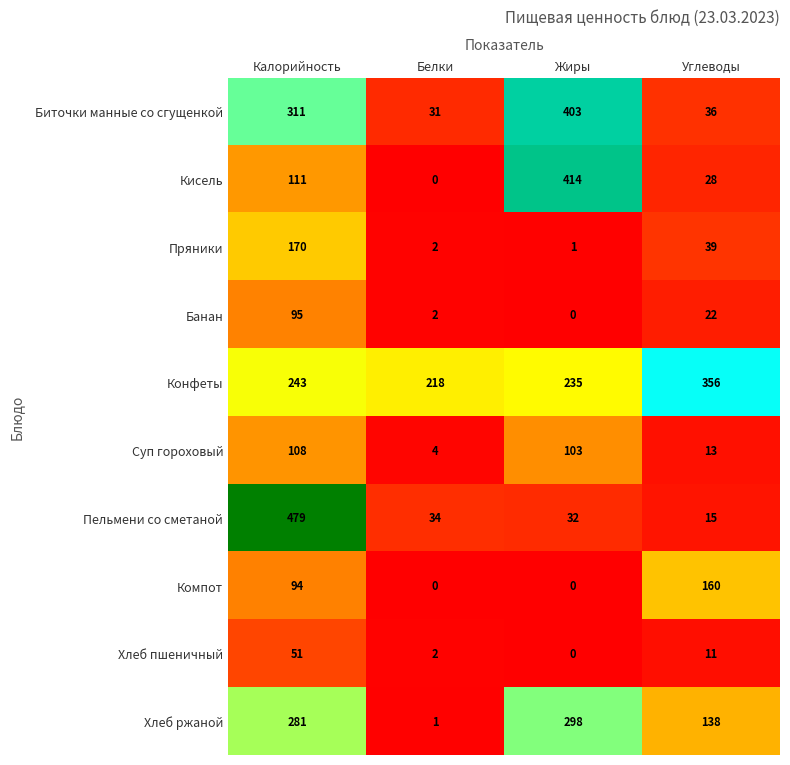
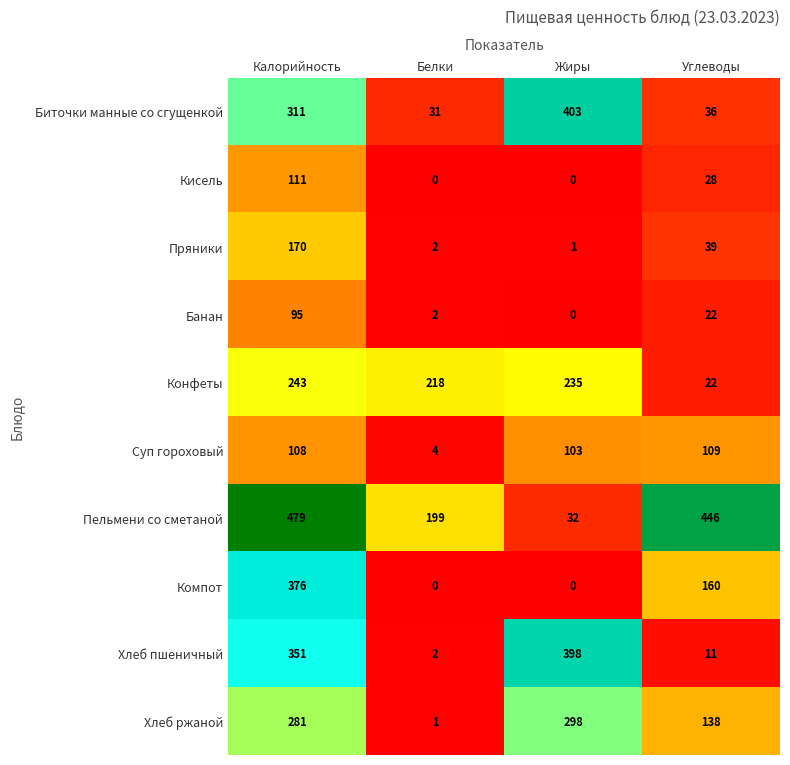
  {
    "Биточки манные со сгущенкой": {
      "Калорийность": 311,
      "Белки": 31,
      "Жиры": 403,
      "Углеводы": 36
    },
    "Кисель": {
      "Калорийность": 111,
      "Белки": 0,
-     "Жиры": 414,
+     "Жиры": 0,
      "Углеводы": 28
    },
    "Пряники": {
      "Калорийность": 170,
      "Белки": 2,
      "Жиры": 1,
      "Углеводы": 39
    },
    "Банан": {
      "Калорийность": 95,
      "Белки": 2,
      "Жиры": 0,
      "Углеводы": 22
    },
    "Конфеты": {
      "Калорийность": 243,
      "Белки": 218,
      "Жиры": 235,
-     "Углеводы": 356
+     "Углеводы": 22
    },
    "Суп гороховый": {
      "Калорийность": 108,
      "Белки": 4,
      "Жиры": 103,
-     "Углеводы": 13
+     "Углеводы": 109
    },
    "Пельмени со сметаной": {
      "Калорийность": 479,
-     "Белки": 34,
+     "Белки": 199,
      "Жиры": 32,
-     "Углеводы": 15
+     "Углеводы": 446
    },
    "Компот": {
-     "Калорийность": 94,
+     "Калорийность": 376,
      "Белки": 0,
      "Жиры": 0,
      "Углеводы": 160
    },
    "Хлеб пшеничный": {
-     "Калорийность": 51,
+     "Калорийность": 351,
      "Белки": 2,
-     "Жиры": 0,
+     "Жиры": 398,
      "Углеводы": 11
    },
    "Хлеб ржаной": {
      "Калорийность": 281,
      "Белки": 1,
      "Жиры": 298,
      "Углеводы": 138
    }
  }
